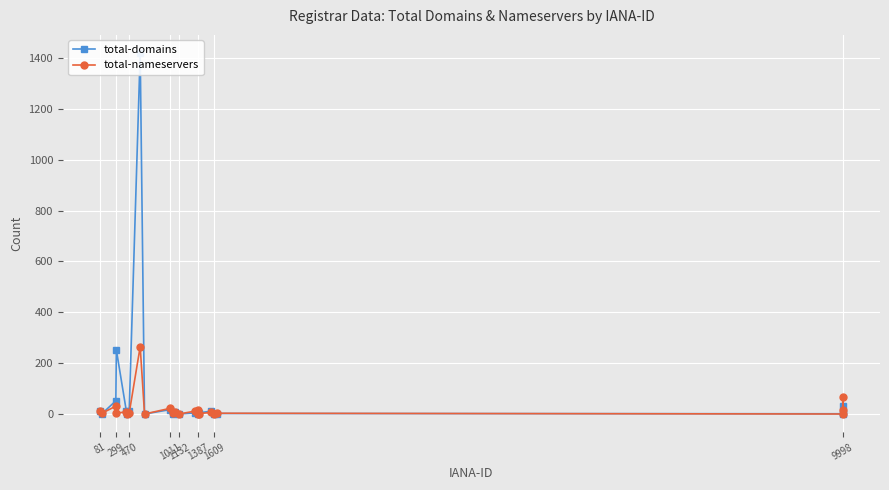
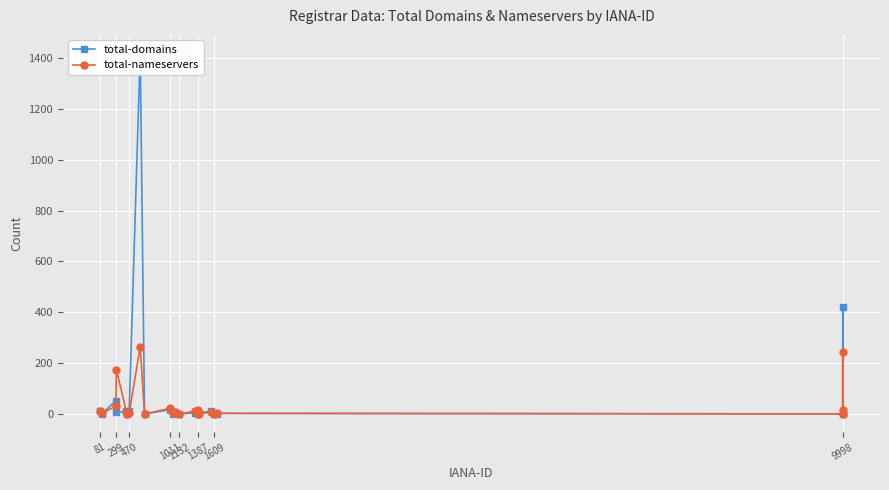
  {
    "total-domains": {
-     "299": 250,
-     "9998": 30
+     "299": 10,
+     "9998": 420
    },
    "total-nameservers": {
-     "299": 0,
-     "9998": 70
+     "299": 180,
+     "9998": 240
    }
  }
